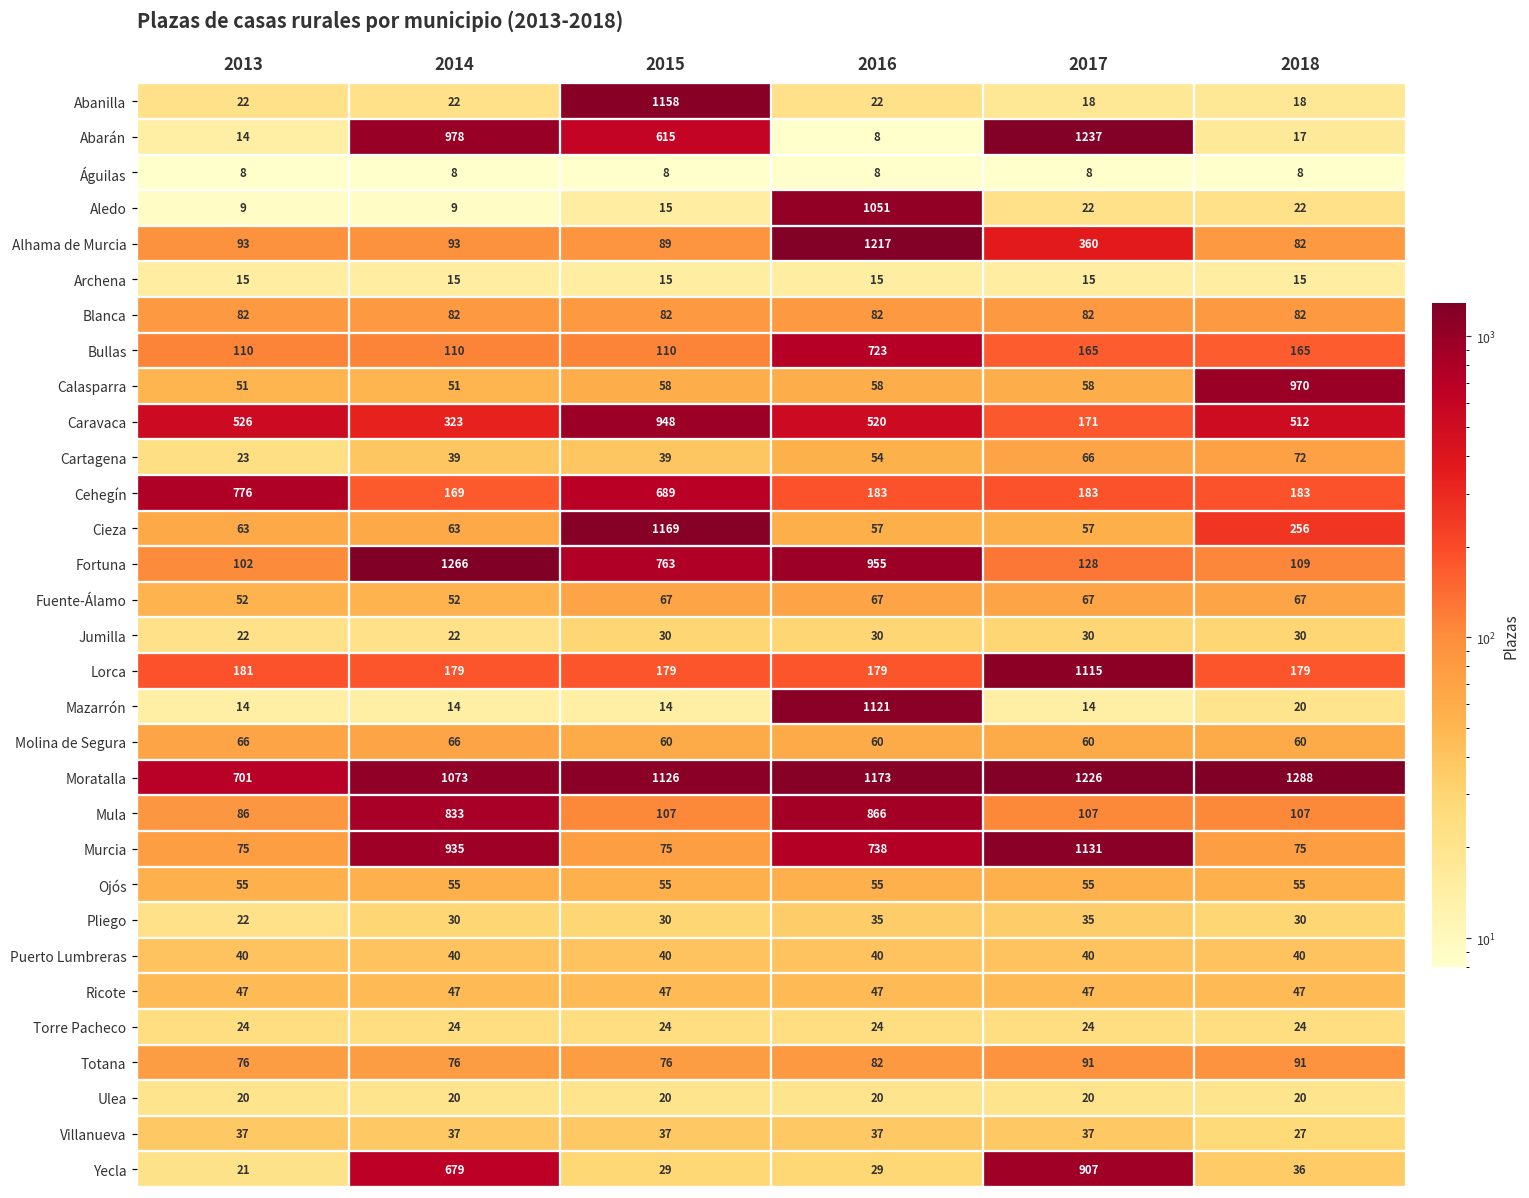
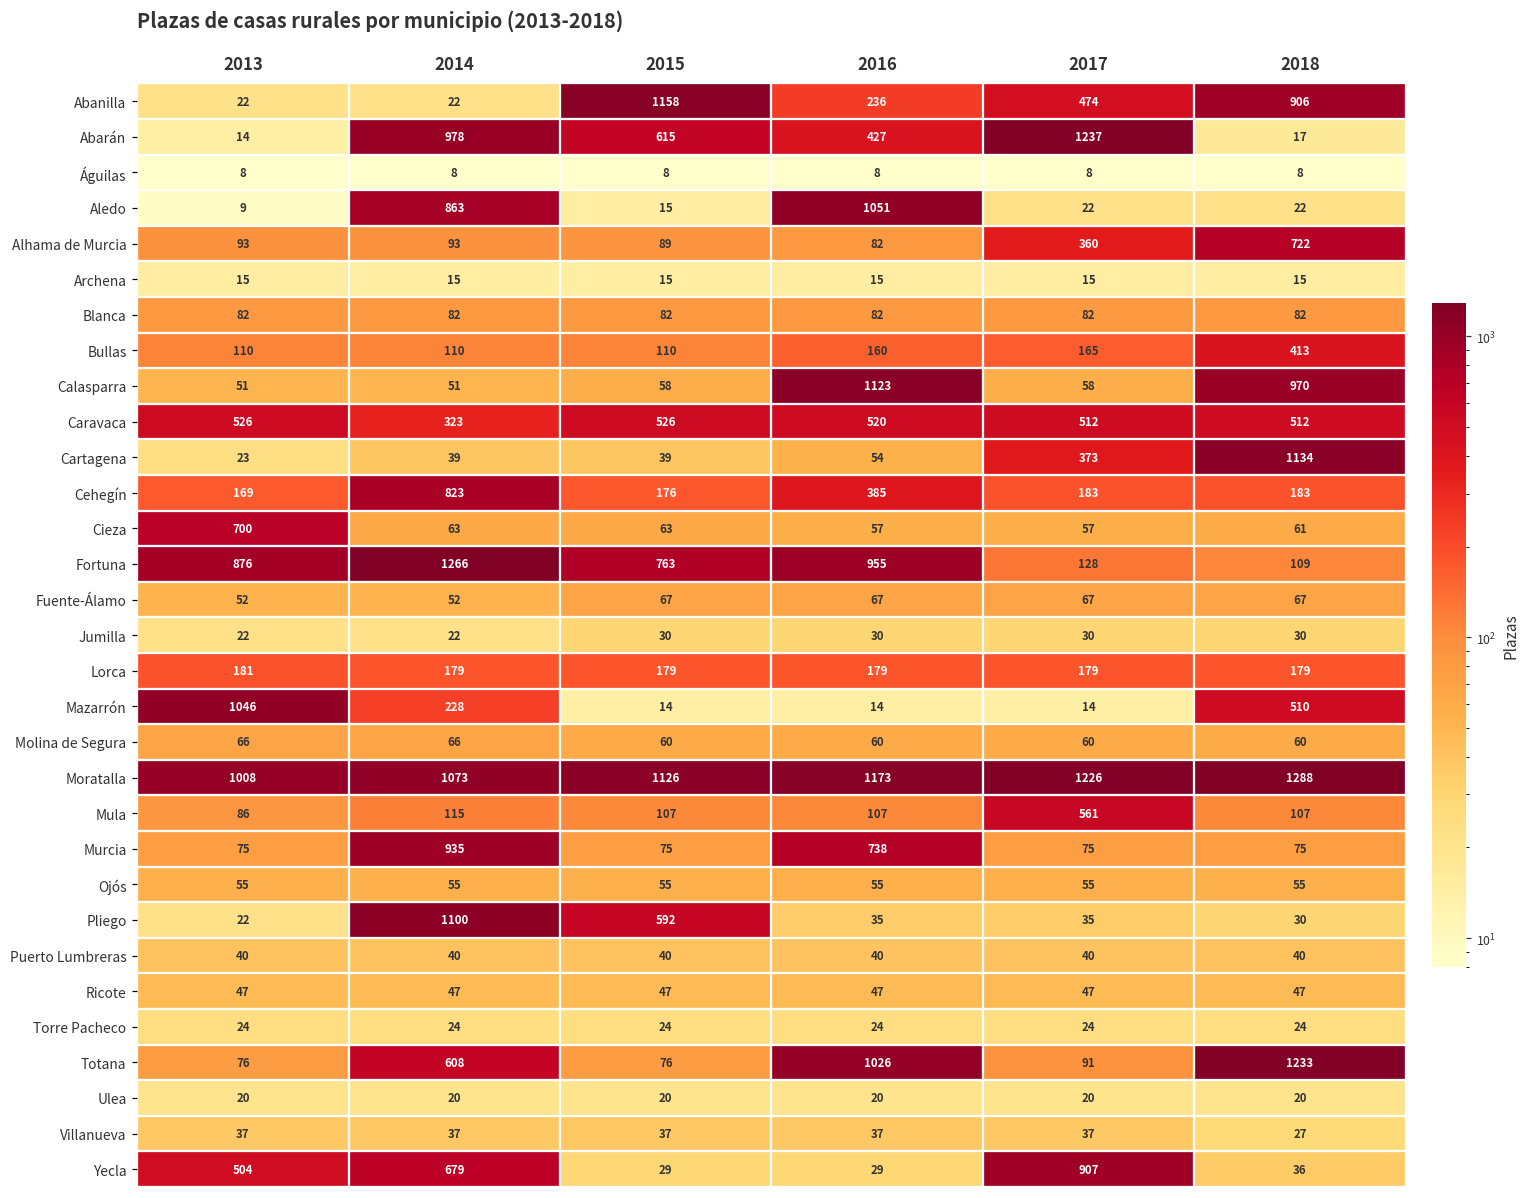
  {
    "Abanilla": {
      "2013": 22,
      "2014": 22,
      "2015": 1158,
-     "2016": 22,
-     "2017": 18,
-     "2018": 18
+     "2016": 236,
+     "2017": 474,
+     "2018": 906
    },
    "Abarán": {
      "2013": 14,
      "2014": 978,
      "2015": 615,
-     "2016": 8,
+     "2016": 427,
      "2017": 1237,
      "2018": 17
    },
    "Águilas": {
      "2013": 8,
      "2014": 8,
      "2015": 8,
      "2016": 8,
      "2017": 8,
      "2018": 8
    },
    "Aledo": {
      "2013": 9,
-     "2014": 9,
+     "2014": 863,
      "2015": 15,
      "2016": 1051,
      "2017": 22,
      "2018": 22
    },
    "Alhama de Murcia": {
      "2013": 93,
      "2014": 93,
      "2015": 89,
-     "2016": 1217,
+     "2016": 82,
      "2017": 360,
-     "2018": 82
+     "2018": 722
    },
    "Archena": {
      "2013": 15,
      "2014": 15,
      "2015": 15,
      "2016": 15,
      "2017": 15,
      "2018": 15
    },
    "Blanca": {
      "2013": 82,
      "2014": 82,
      "2015": 82,
      "2016": 82,
      "2017": 82,
      "2018": 82
    },
    "Bullas": {
      "2013": 110,
      "2014": 110,
      "2015": 110,
-     "2016": 723,
+     "2016": 160,
      "2017": 165,
-     "2018": 165
+     "2018": 413
    },
    "Calasparra": {
      "2013": 51,
      "2014": 51,
      "2015": 58,
-     "2016": 58,
+     "2016": 1123,
      "2017": 58,
      "2018": 970
    },
    "Caravaca": {
      "2013": 526,
      "2014": 323,
-     "2015": 948,
+     "2015": 526,
      "2016": 520,
-     "2017": 171,
+     "2017": 512,
      "2018": 512
    },
    "Cartagena": {
      "2013": 23,
      "2014": 39,
      "2015": 39,
      "2016": 54,
-     "2017": 66,
-     "2018": 72
+     "2017": 373,
+     "2018": 1134
    },
    "Cehegín": {
-     "2013": 776,
-     "2014": 169,
-     "2015": 689,
-     "2016": 183,
+     "2013": 169,
+     "2014": 823,
+     "2015": 176,
+     "2016": 385,
      "2017": 183,
      "2018": 183
    },
    "Cieza": {
-     "2013": 63,
+     "2013": 700,
      "2014": 63,
-     "2015": 1169,
+     "2015": 63,
      "2016": 57,
      "2017": 57,
-     "2018": 256
+     "2018": 61
    },
    "Fortuna": {
-     "2013": 102,
+     "2013": 876,
      "2014": 1266,
      "2015": 763,
      "2016": 955,
      "2017": 128,
      "2018": 109
    },
    "Fuente-Álamo": {
      "2013": 52,
      "2014": 52,
      "2015": 67,
      "2016": 67,
      "2017": 67,
      "2018": 67
    },
    "Jumilla": {
      "2013": 22,
      "2014": 22,
      "2015": 30,
      "2016": 30,
      "2017": 30,
      "2018": 30
    },
    "Lorca": {
      "2013": 181,
      "2014": 179,
      "2015": 179,
      "2016": 179,
-     "2017": 1115,
+     "2017": 179,
      "2018": 179
    },
    "Mazarrón": {
-     "2013": 14,
-     "2014": 14,
+     "2013": 1046,
+     "2014": 228,
      "2015": 14,
-     "2016": 1121,
+     "2016": 14,
      "2017": 14,
-     "2018": 20
+     "2018": 510
    },
    "Molina de Segura": {
      "2013": 66,
      "2014": 66,
      "2015": 60,
      "2016": 60,
      "2017": 60,
      "2018": 60
    },
    "Moratalla": {
-     "2013": 701,
+     "2013": 1008,
      "2014": 1073,
      "2015": 1126,
      "2016": 1173,
      "2017": 1226,
      "2018": 1288
    },
    "Mula": {
      "2013": 86,
-     "2014": 833,
+     "2014": 115,
      "2015": 107,
-     "2016": 866,
-     "2017": 107,
+     "2016": 107,
+     "2017": 561,
      "2018": 107
    },
    "Murcia": {
      "2013": 75,
      "2014": 935,
      "2015": 75,
      "2016": 738,
-     "2017": 1131,
+     "2017": 75,
      "2018": 75
    },
    "Ojós": {
      "2013": 55,
      "2014": 55,
      "2015": 55,
      "2016": 55,
      "2017": 55,
      "2018": 55
    },
    "Pliego": {
      "2013": 22,
-     "2014": 30,
-     "2015": 30,
+     "2014": 1100,
+     "2015": 592,
      "2016": 35,
      "2017": 35,
      "2018": 30
    },
    "Puerto Lumbreras": {
      "2013": 40,
      "2014": 40,
      "2015": 40,
      "2016": 40,
      "2017": 40,
      "2018": 40
    },
    "Ricote": {
      "2013": 47,
      "2014": 47,
      "2015": 47,
      "2016": 47,
      "2017": 47,
      "2018": 47
    },
    "Torre Pacheco": {
      "2013": 24,
      "2014": 24,
      "2015": 24,
      "2016": 24,
      "2017": 24,
      "2018": 24
    },
    "Totana": {
      "2013": 76,
-     "2014": 76,
+     "2014": 608,
      "2015": 76,
-     "2016": 82,
+     "2016": 1026,
      "2017": 91,
-     "2018": 91
+     "2018": 1233
    },
    "Ulea": {
      "2013": 20,
      "2014": 20,
      "2015": 20,
      "2016": 20,
      "2017": 20,
      "2018": 20
    },
    "Villanueva": {
      "2013": 37,
      "2014": 37,
      "2015": 37,
      "2016": 37,
      "2017": 37,
      "2018": 27
    },
    "Yecla": {
-     "2013": 21,
+     "2013": 504,
      "2014": 679,
      "2015": 29,
      "2016": 29,
      "2017": 907,
      "2018": 36
    }
  }
